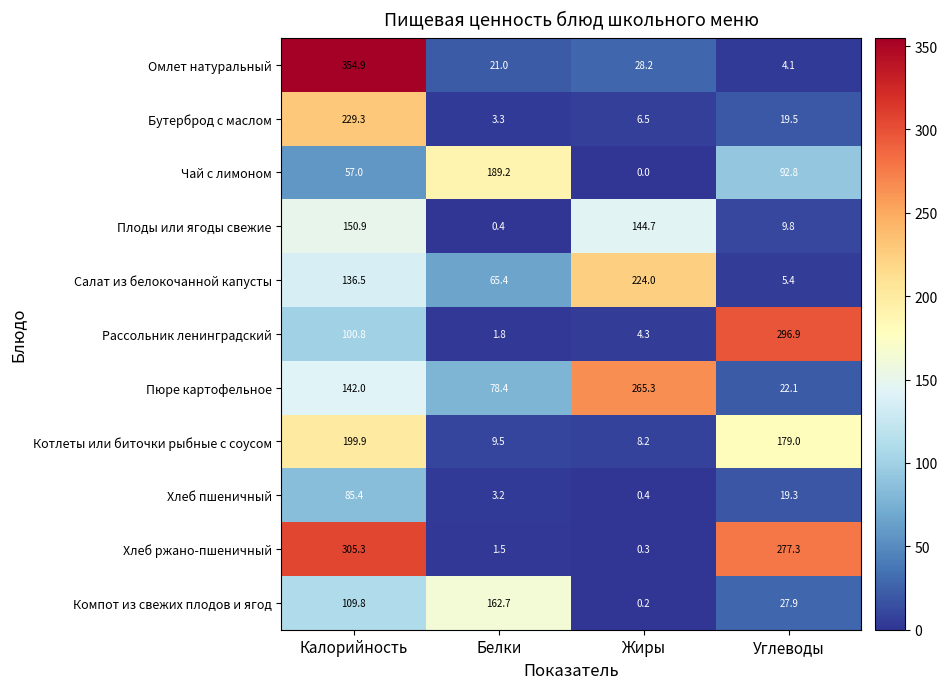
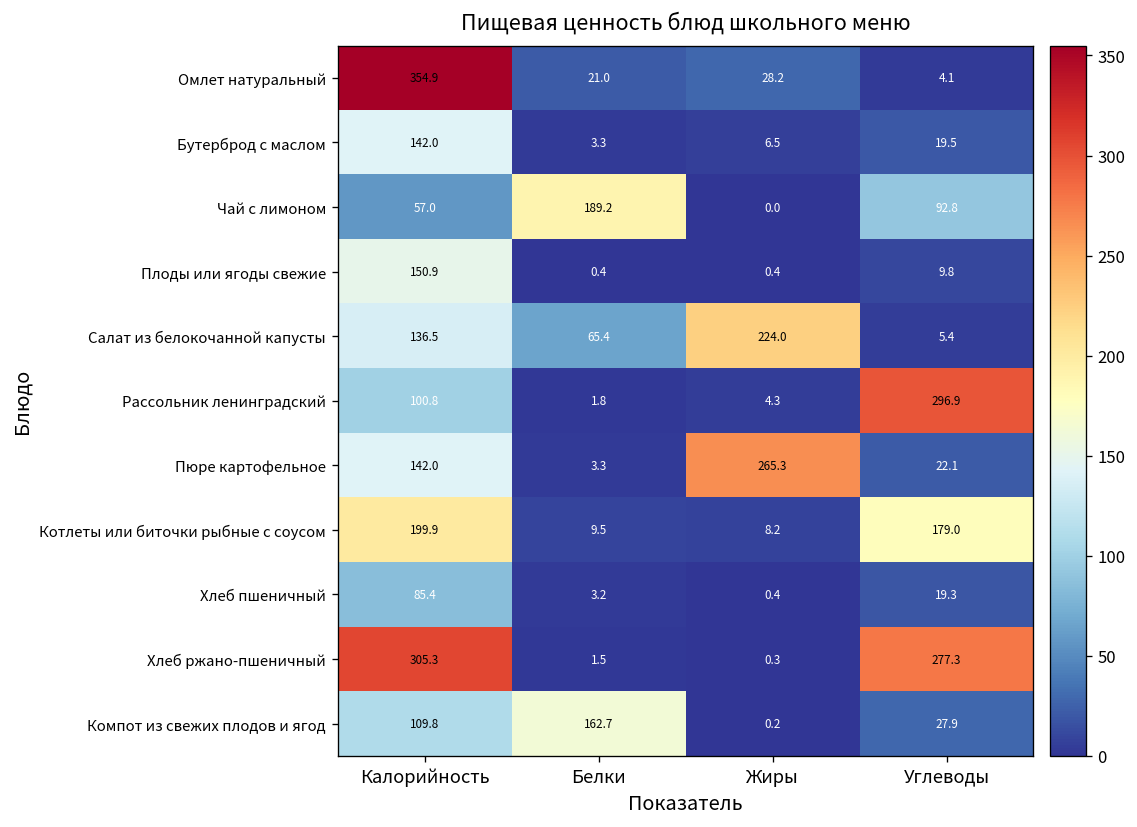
  {
    "Омлет натуральный": {
      "Калорийность": 354.9,
      "Белки": 21.0,
      "Жиры": 28.2,
      "Углеводы": 4.1
    },
    "Бутерброд с маслом": {
-     "Калорийность": 229.3,
+     "Калорийность": 142.0,
      "Белки": 3.3,
      "Жиры": 6.5,
      "Углеводы": 19.5
    },
    "Чай с лимоном": {
      "Калорийность": 57.0,
      "Белки": 189.2,
      "Жиры": 0.0,
      "Углеводы": 92.8
    },
    "Плоды или ягоды свежие": {
      "Калорийность": 150.9,
      "Белки": 0.4,
-     "Жиры": 144.7,
+     "Жиры": 0.4,
      "Углеводы": 9.8
    },
    "Салат из белокочанной капусты": {
      "Калорийность": 136.5,
      "Белки": 65.4,
      "Жиры": 224.0,
      "Углеводы": 5.4
    },
    "Рассольник ленинградский": {
      "Калорийность": 100.8,
      "Белки": 1.8,
      "Жиры": 4.3,
      "Углеводы": 296.9
    },
    "Пюре картофельное": {
      "Калорийность": 142.0,
-     "Белки": 78.4,
+     "Белки": 3.3,
      "Жиры": 265.3,
      "Углеводы": 22.1
    },
    "Котлеты или биточки рыбные с соусом": {
      "Калорийность": 199.9,
      "Белки": 9.5,
      "Жиры": 8.2,
      "Углеводы": 179.0
    },
    "Хлеб пшеничный": {
      "Калорийность": 85.4,
      "Белки": 3.2,
      "Жиры": 0.4,
      "Углеводы": 19.3
    },
    "Хлеб ржано-пшеничный": {
      "Калорийность": 305.3,
      "Белки": 1.5,
      "Жиры": 0.3,
      "Углеводы": 277.3
    },
    "Компот из свежих плодов и ягод": {
      "Калорийность": 109.8,
      "Белки": 162.7,
      "Жиры": 0.2,
      "Углеводы": 27.9
    }
  }
